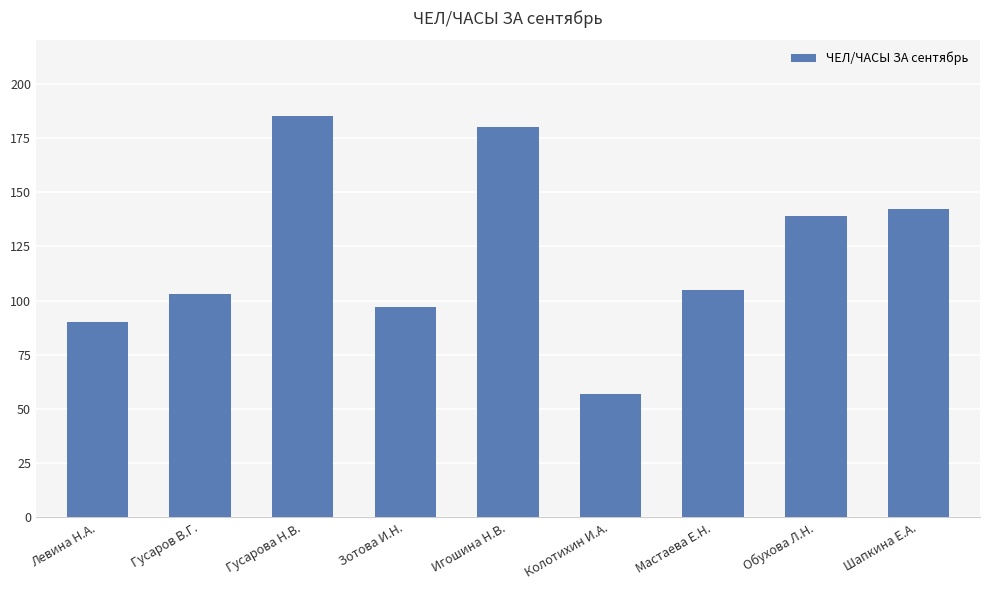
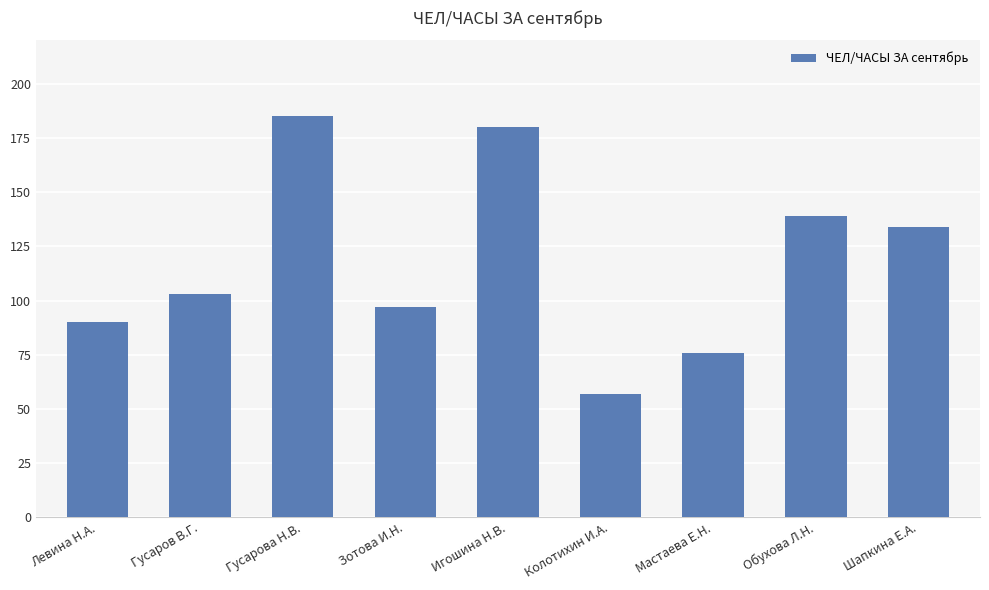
  {
    "Левина Н.А.": 90,
    "Гусаров В.Г.": 103,
    "Гусарова Н.В.": 185,
    "Зотова И.Н.": 97,
    "Игошина Н.В.": 180,
    "Колотихин И.А.": 57,
-   "Мастаева Е.Н.": 105,
+   "Мастаева Е.Н.": 76,
    "Обухова Л.Н.": 139,
-   "Шапкина Е.А.": 142
+   "Шапкина Е.А.": 134
  }
